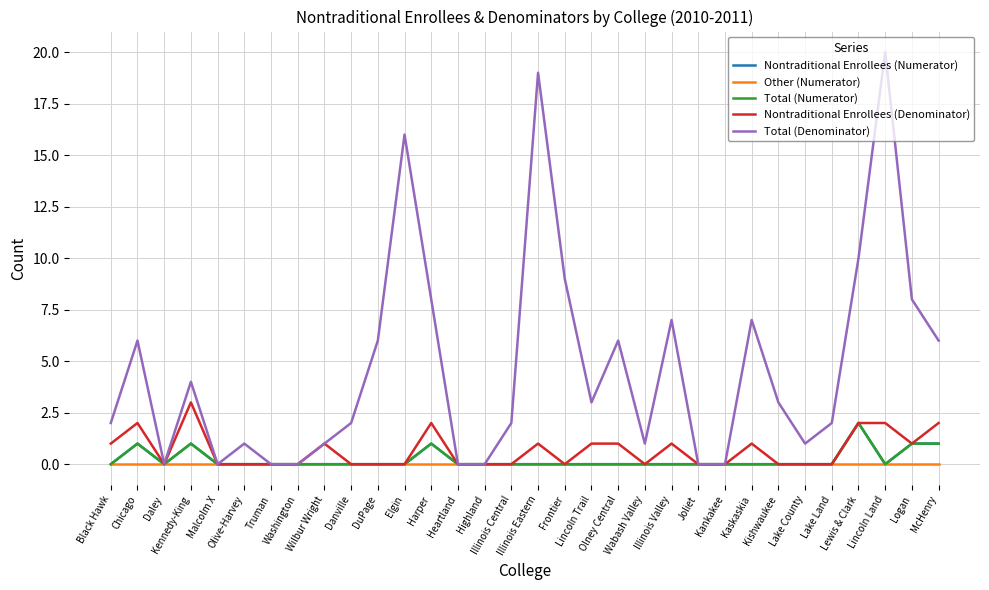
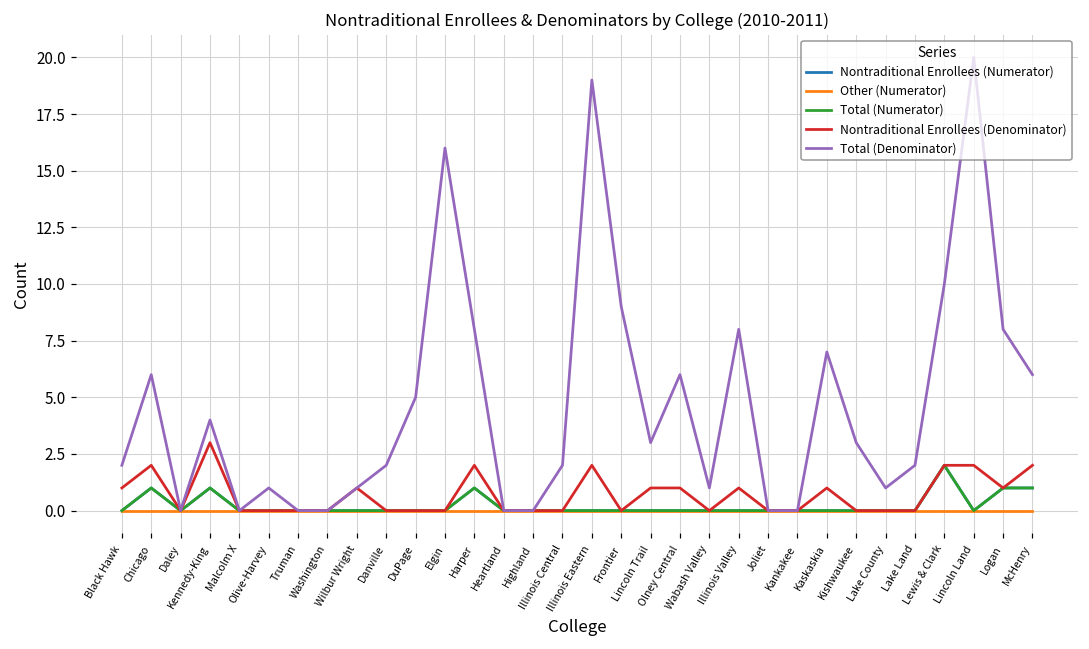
  {
    "Total (Numerator)": {
      "Chicago": 1,
      "Kennedy-King": 1,
      "Harper": 1,
      "McHenry": 1
    },
    "Other (Numerator)": {
      "Chicago": 0,
      "Kennedy-King": 0,
      "Harper": 0,
      "Lewis & Clark": 0,
      "Logan": 0,
      "McHenry": 0
    },
    "Nontraditional Enrollees (Denominator)": {
      "Black Hawk": 1,
      "Chicago": 2,
      "Kennedy-King": 3,
      "Harper": 2,
-     "Illinois Eastern": 1,
+     "Illinois Eastern": 2,
      "Lincoln Trail": 1,
      "Olney Central": 1,
      "Illinois Valley": 1,
      "Kaskaskia": 1,
      "Lincoln Land": 2,
      "McHenry": 2
    },
    "Total (Denominator)": {
      "Black Hawk": 2,
      "Chicago": 6,
      "Kennedy-King": 4,
      "Olive-Harvey": 1,
      "Danville": 2,
-     "DuPage": 6,
+     "DuPage": 5,
      "Elgin": 16,
      "Harper": 8,
      "Illinois Central": 2,
      "Illinois Eastern": 19,
      "Frontier": 9,
      "Lincoln Trail": 3,
      "Olney Central": 6,
      "Wabash Valley": 1,
-     "Illinois Valley": 7,
+     "Illinois Valley": 8,
      "Kaskaskia": 7,
      "Kishwaukee": 3,
      "Lake County": 1,
      "Lake Land": 2,
      "Lewis & Clark": 10,
      "Logan": 8,
      "McHenry": 6
    }
  }
